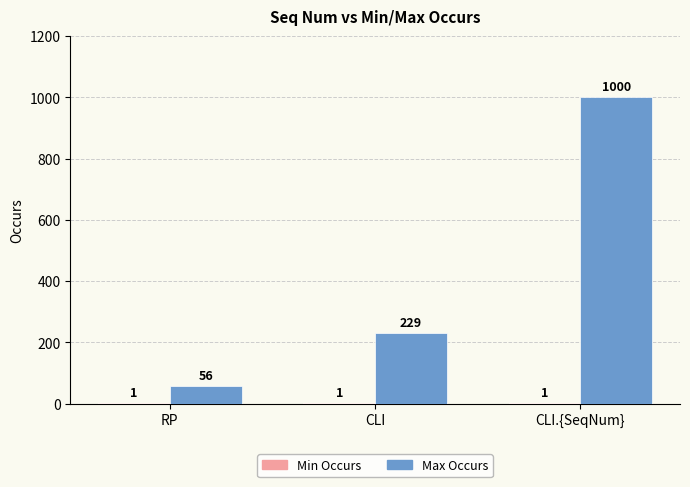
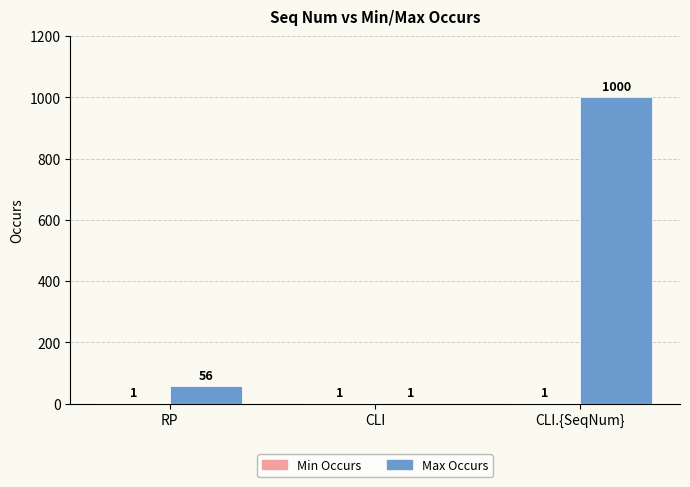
  {
    "Min Occurs": {
      "RP": 1,
      "CLI": 1,
      "CLI.{SeqNum}": 1
    },
    "Max Occurs": {
      "RP": 56,
-     "CLI": 229,
+     "CLI": 1,
      "CLI.{SeqNum}": 1000
    }
  }
